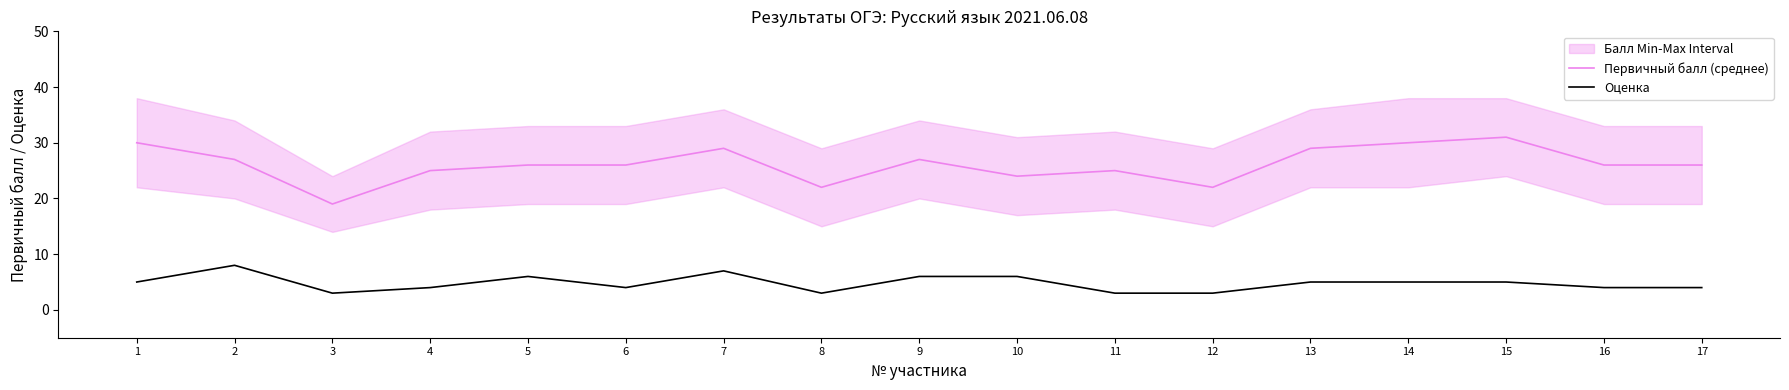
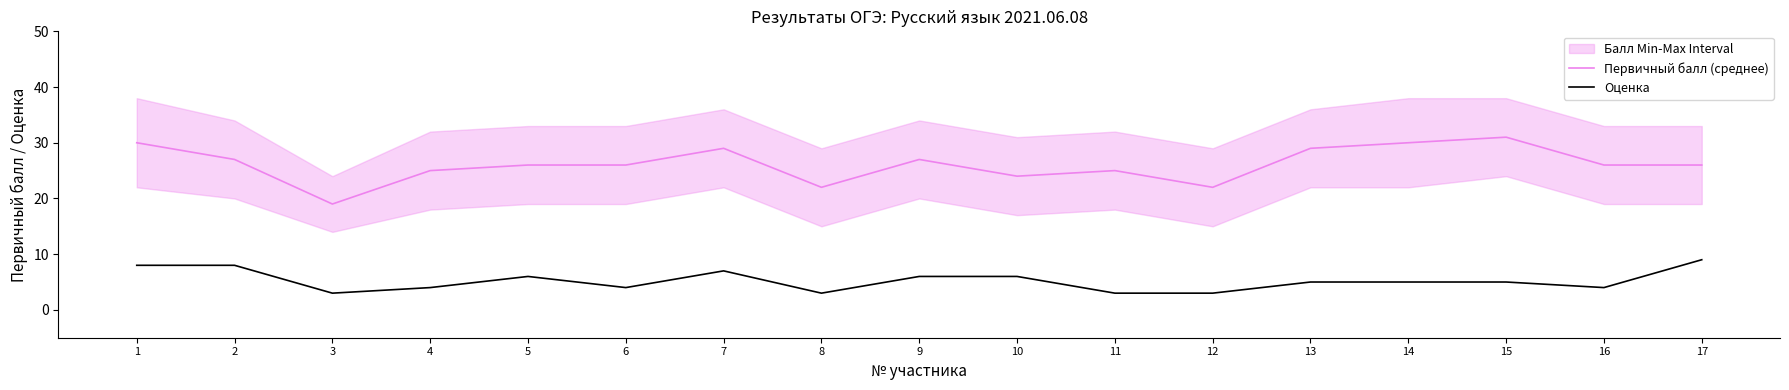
  {
    "Оценка": {
-     "1": 5,
+     "1": 8,
      "2": 8,
      "3": 3,
      "4": 4,
      "5": 6,
      "6": 4,
      "7": 7,
      "8": 3,
      "9": 6,
      "10": 6,
      "11": 3,
      "12": 3,
      "13": 5,
      "14": 5,
      "15": 5,
      "16": 4,
-     "17": 4
+     "17": 9
    }
  }
